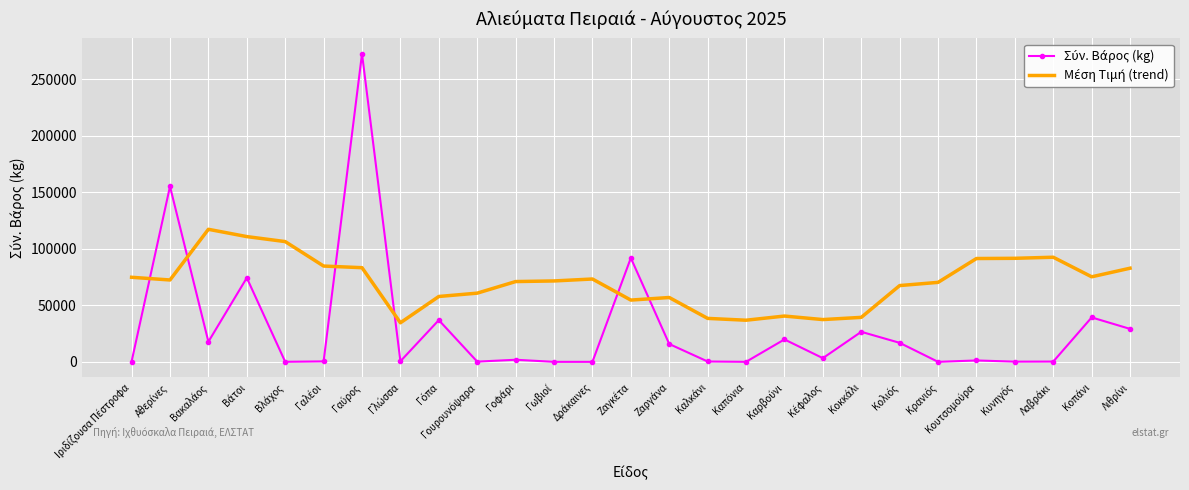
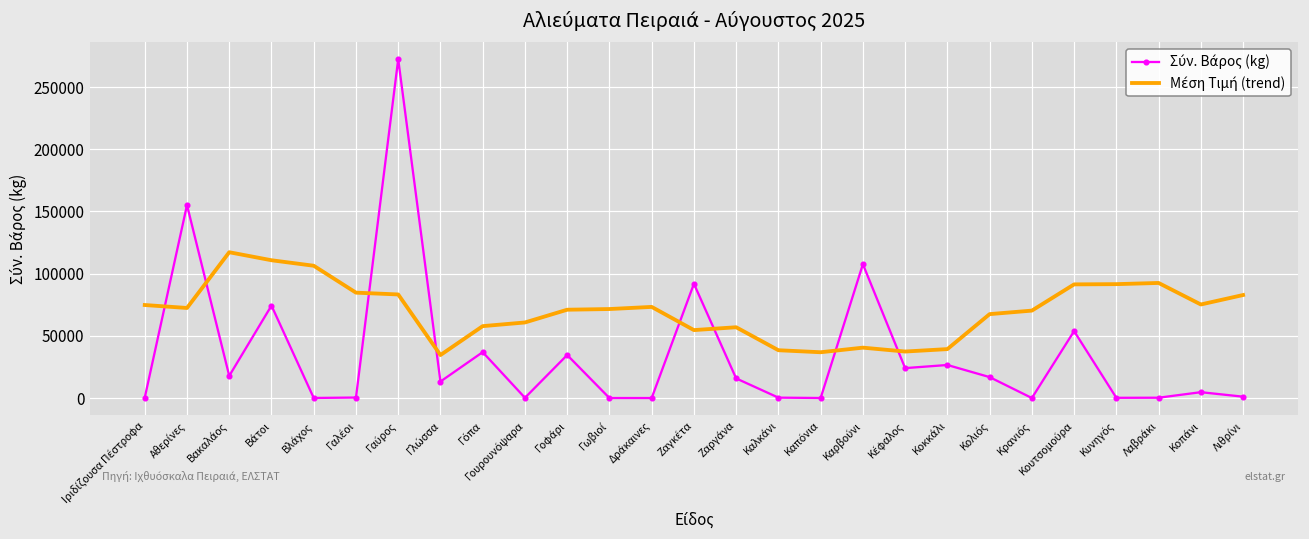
  {
    "Σύν. Βάρος (kg)": {
      "Ιριδίζουσα Πέστροφα": 0,
      "Αθερίνες": 155000,
      "Βακαλάος": 18000,
      "Βάτοι": 74000,
      "Βλάχος": 0,
      "Γαλέοι": 0,
      "Γαύρος": 272000,
-     "Γλώσσα": 1000,
+     "Γλώσσα": 13000,
      "Γόπα": 37000,
      "Γουρουνόψαρα": 0,
-     "Γοφάρι": 2000,
+     "Γοφάρι": 35000,
      "Γωβιοί": 0,
      "Δράκαινες": 0,
      "Ζαγκέτα": 92000,
      "Ζαργάνα": 16000,
      "Καλκάνι": 0,
      "Καπόνια": 0,
-     "Καρβούνι": 20000,
-     "Κέφαλος": 3000,
+     "Καρβούνι": 108000,
+     "Κέφαλος": 24000,
      "Κοκκάλι": 27000,
      "Κολιός": 17000,
      "Κρανιός": 0,
-     "Κουτσομούρα": 1000,
+     "Κουτσομούρα": 54000,
      "Κυνηγός": 0,
      "Λαβράκι": 0,
-     "Κοπάνι": 39000,
-     "Λιθρίνι": 29000
+     "Κοπάνι": 5000,
+     "Λιθρίνι": 1000
    },
    "Μέση Τιμή (trend)": {
      "Ιριδίζουσα Πέστροφα": 75000,
      "Αθερίνες": 72000,
      "Βακαλάος": 117000,
      "Βάτοι": 111000,
      "Βλάχος": 106000,
      "Γαλέοι": 85000,
      "Γαύρος": 83000,
      "Γλώσσα": 35000,
      "Γόπα": 58000,
      "Γουρουνόψαρα": 61000,
      "Γοφάρι": 71000,
      "Γωβιοί": 72000,
      "Δράκαινες": 73000,
      "Ζαγκέτα": 55000,
      "Ζαργάνα": 57000,
      "Καλκάνι": 38000,
      "Καπόνια": 37000,
      "Καρβούνι": 41000,
      "Κέφαλος": 37000,
      "Κοκκάλι": 39000,
      "Κολιός": 67000,
      "Κρανιός": 70000,
      "Κουτσομούρα": 91000,
      "Κυνηγός": 92000,
      "Λαβράκι": 93000,
      "Κοπάνι": 75000,
      "Λιθρίνι": 83000
    }
  }
